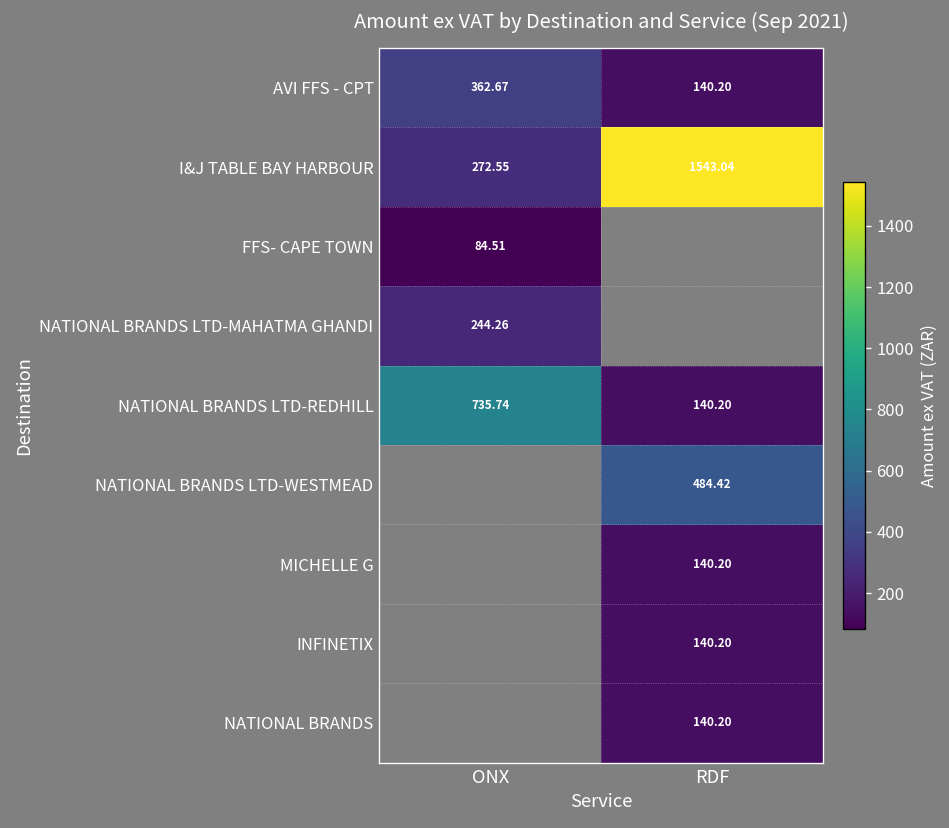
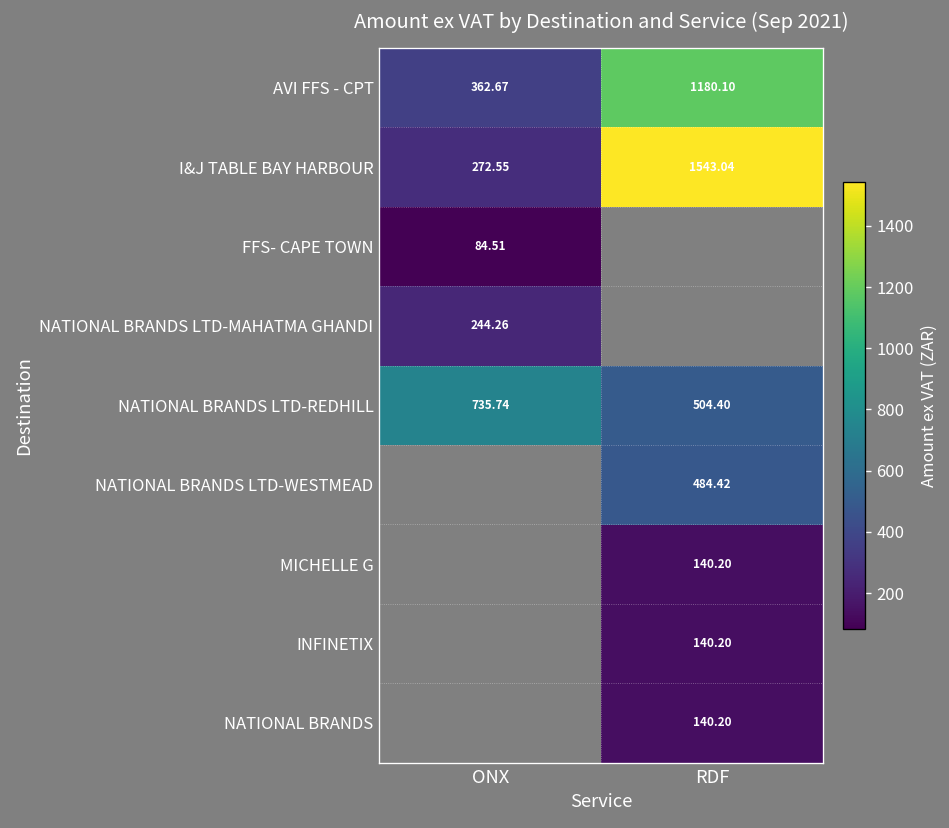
  {
    "AVI FFS - CPT": {
      "ONX": 362.67,
-     "RDF": 140.20
+     "RDF": 1180.10
    },
    "I&J TABLE BAY HARBOUR": {
      "ONX": 272.55,
      "RDF": 1543.04
    },
    "FFS- CAPE TOWN": {
      "ONX": 84.51
    },
    "NATIONAL BRANDS LTD-MAHATMA GHANDI": {
      "ONX": 244.26
    },
    "NATIONAL BRANDS LTD-REDHILL": {
      "ONX": 735.74,
-     "RDF": 140.20
+     "RDF": 504.40
    },
    "NATIONAL BRANDS LTD-WESTMEAD": {
      "RDF": 484.42
    },
    "MICHELLE G": {
      "RDF": 140.20
    },
    "INFINETIX": {
      "RDF": 140.20
    },
    "NATIONAL BRANDS": {
      "RDF": 140.20
    }
  }
